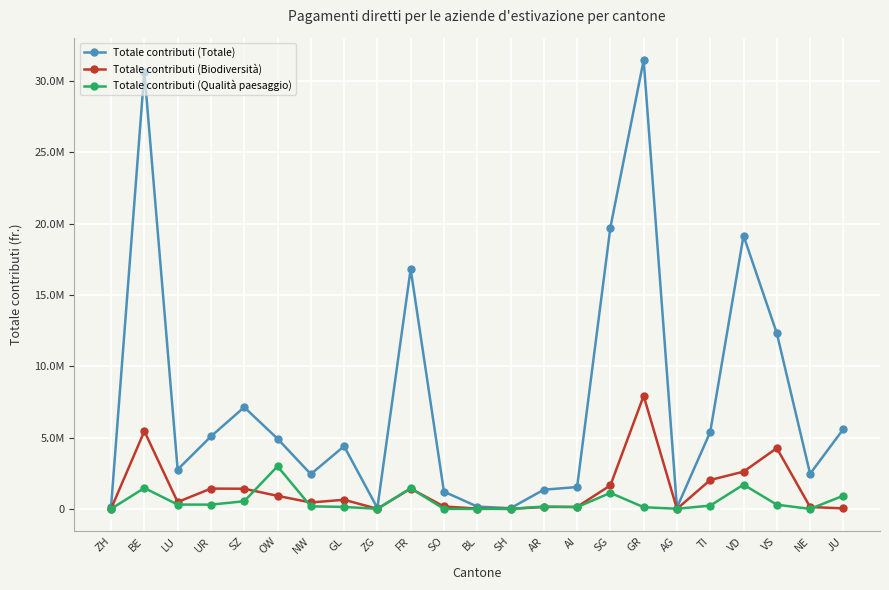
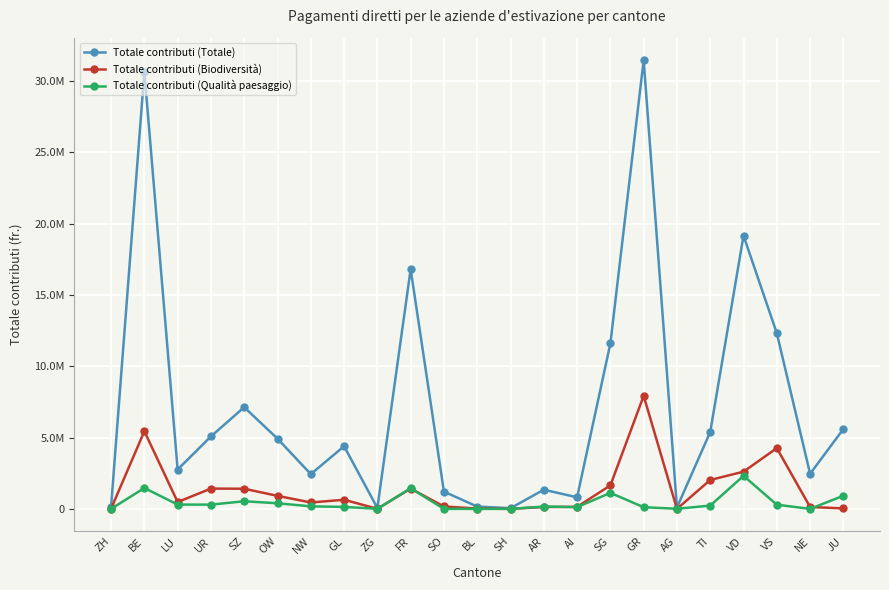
  {
    "Totale contributi (Totale)": {
      "LU": 2800000,
      "UR": 5100000,
      "SZ": 7100000,
      "OW": 4900000,
      "NW": 2400000,
      "GL": 4400000,
      "FR": 16800000,
      "SO": 1200000,
      "AR": 1300000,
-     "AI": 1500000,
-     "SG": 19700000,
+     "AI": 800000,
+     "SG": 11600000,
      "GR": 31500000,
      "TI": 5400000,
      "VD": 19200000,
      "VS": 12300000,
      "NE": 2500000,
      "JU": 5600000
    },
    "Totale contributi (Biodiversità)": {
      "BE": 5400000,
      "LU": 500000,
      "UR": 1400000,
      "SZ": 1400000,
      "OW": 900000,
      "NW": 400000,
      "GL": 600000,
      "SG": 1600000,
      "GR": 7900000,
      "TI": 2000000,
      "VD": 2600000,
      "VS": 4300000,
      "JU": 0
    },
    "Totale contributi (Qualità paesaggio)": {
      "BE": 1500000,
      "LU": 300000,
      "UR": 300000,
      "SZ": 500000,
-     "OW": 3000000,
+     "OW": 400000,
      "NW": 200000,
      "GL": 100000,
      "SG": 1100000,
      "GR": 100000,
      "TI": 200000,
-     "VD": 1700000,
+     "VD": 2300000,
      "VS": 300000,
      "JU": 900000
    }
  }
